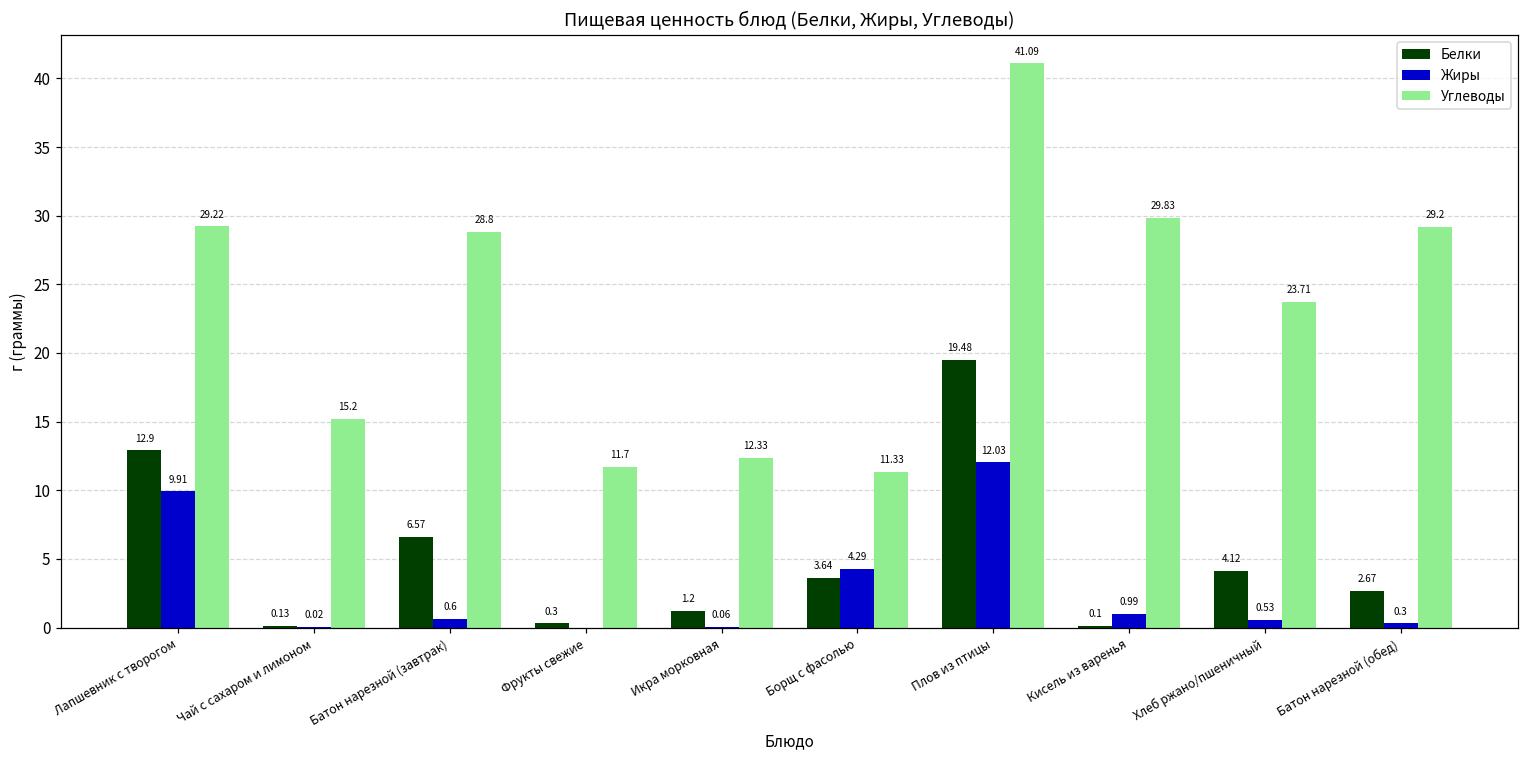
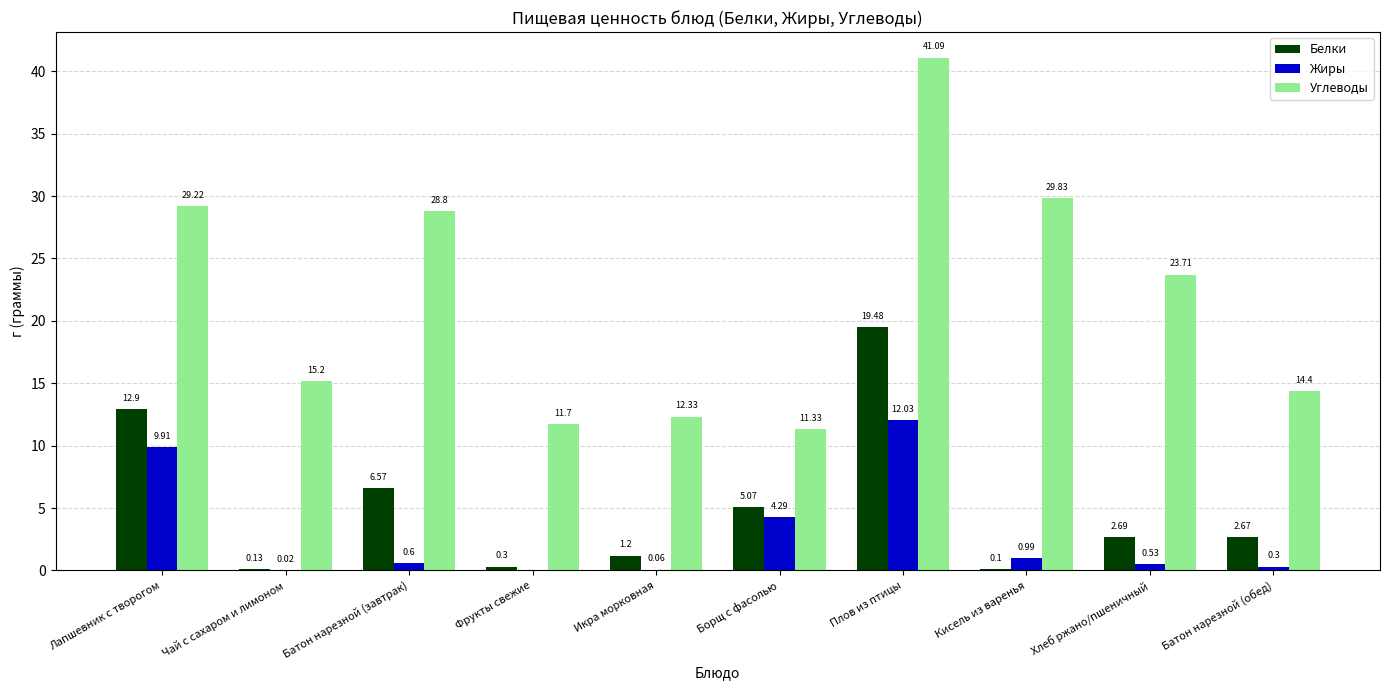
  {
    "Белки": {
      "Лапшевник с творогом": 12.9,
      "Чай с сахаром и лимоном": 0.13,
      "Батон нарезной (завтрак)": 6.57,
      "Фрукты свежие": 0.3,
      "Икра морковная": 1.2,
-     "Борщ с фасолью": 3.64,
+     "Борщ с фасолью": 5.07,
      "Плов из птицы": 19.48,
      "Кисель из варенья": 0.1,
-     "Хлеб ржано/пшеничный": 4.12,
+     "Хлеб ржано/пшеничный": 2.69,
      "Батон нарезной (обед)": 2.67
    },
    "Жиры": {
      "Лапшевник с творогом": 9.91,
      "Чай с сахаром и лимоном": 0.02,
      "Батон нарезной (завтрак)": 0.6,
      "Икра морковная": 0.06,
      "Борщ с фасолью": 4.29,
      "Плов из птицы": 12.03,
      "Кисель из варенья": 0.99,
      "Хлеб ржано/пшеничный": 0.53,
      "Батон нарезной (обед)": 0.3
    },
    "Углеводы": {
      "Лапшевник с творогом": 29.22,
      "Чай с сахаром и лимоном": 15.2,
      "Батон нарезной (завтрак)": 28.8,
      "Фрукты свежие": 11.7,
      "Икра морковная": 12.33,
      "Борщ с фасолью": 11.33,
      "Плов из птицы": 41.09,
      "Кисель из варенья": 29.83,
      "Хлеб ржано/пшеничный": 23.71,
-     "Батон нарезной (обед)": 29.2
+     "Батон нарезной (обед)": 14.4
    }
  }
